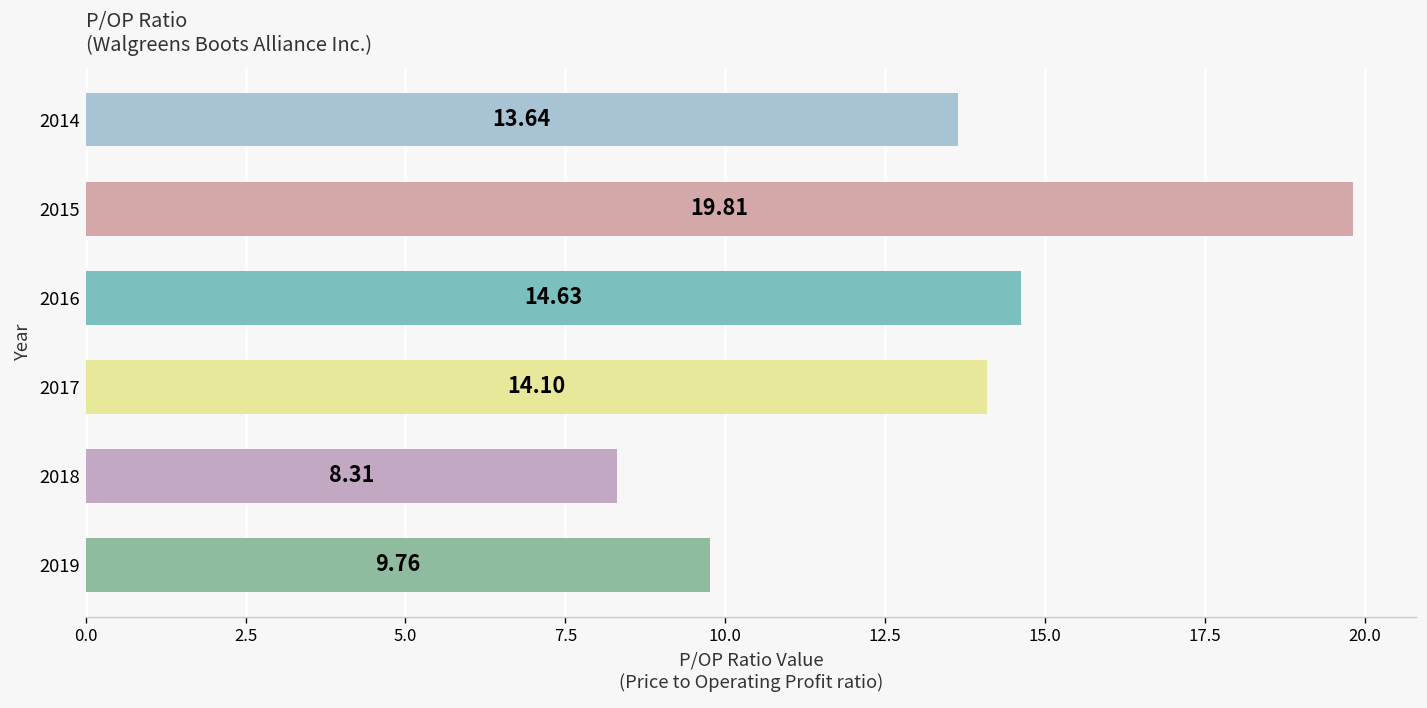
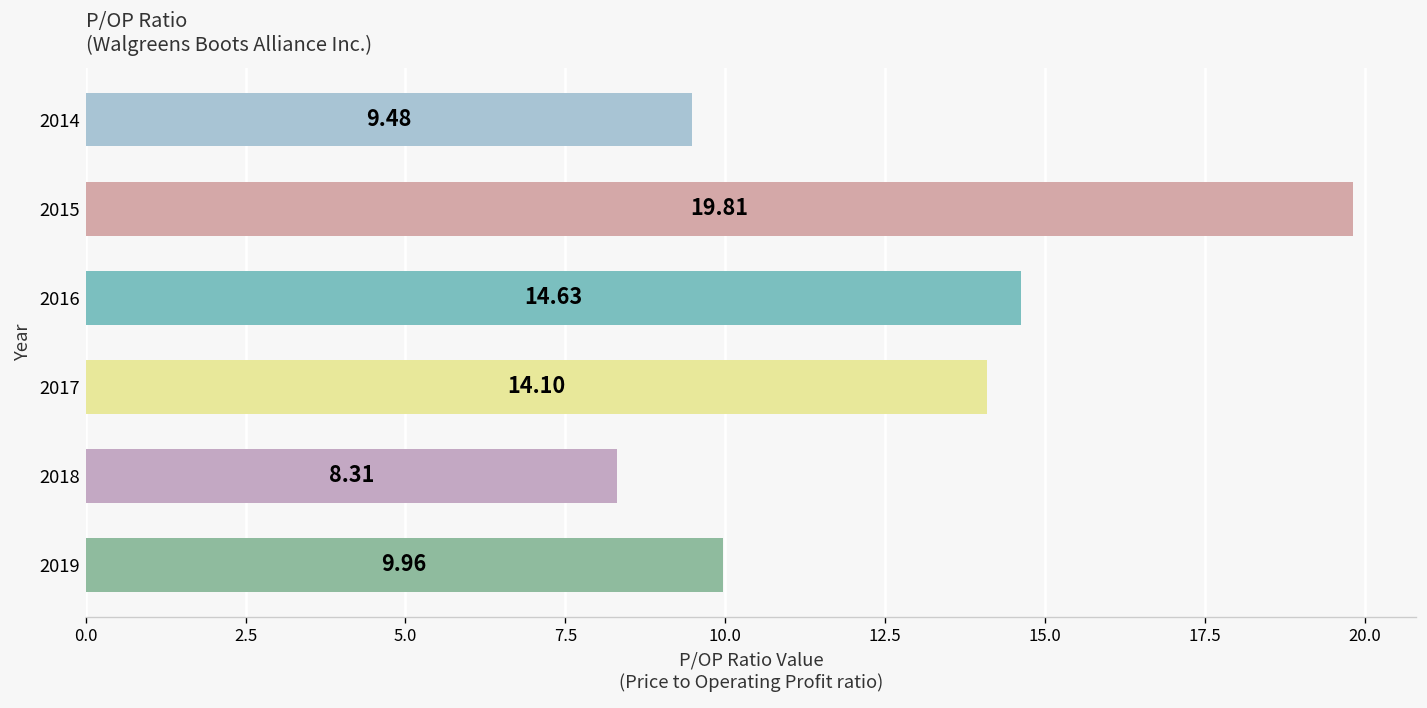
  {
-   "2014": 13.64,
+   "2014": 9.48,
    "2015": 19.81,
    "2016": 14.63,
    "2017": 14.10,
    "2018": 8.31,
-   "2019": 9.76
+   "2019": 9.96
  }
